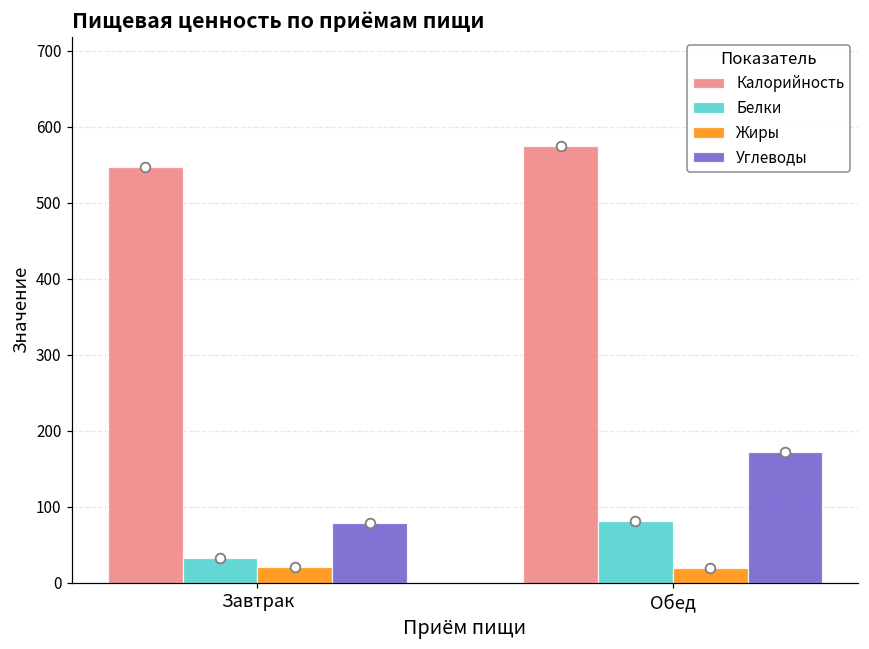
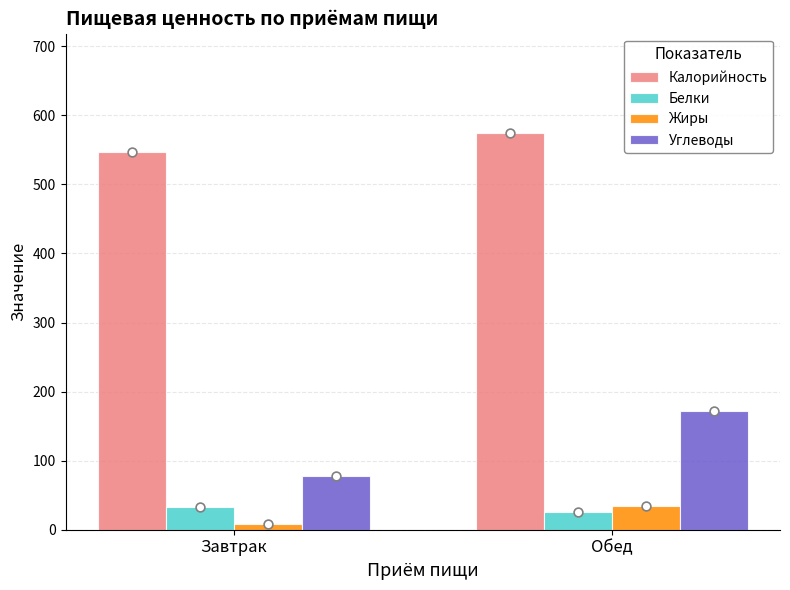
  {
    "Калорийность": {
      "Завтрак": 550,
      "Обед": 570
    },
    "Белки": {
      "Завтрак": 30,
-     "Обед": 80
+     "Обед": 30
    },
    "Жиры": {
-     "Завтрак": 20,
-     "Обед": 20
+     "Завтрак": 10,
+     "Обед": 30
    },
    "Углеводы": {
      "Завтрак": 80,
      "Обед": 170
    }
  }
